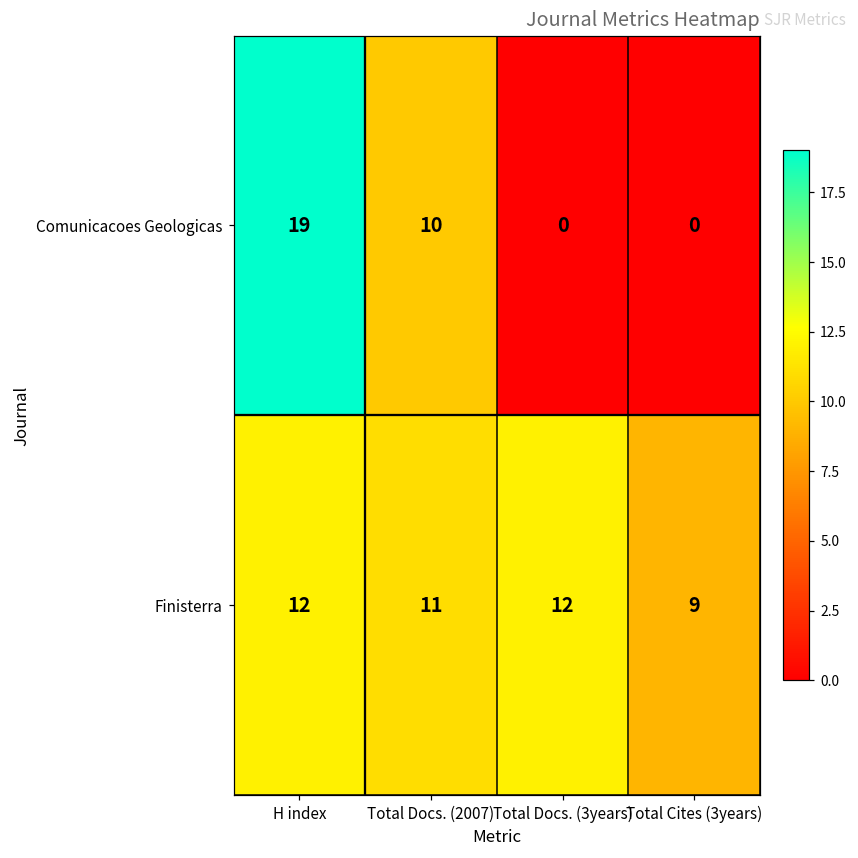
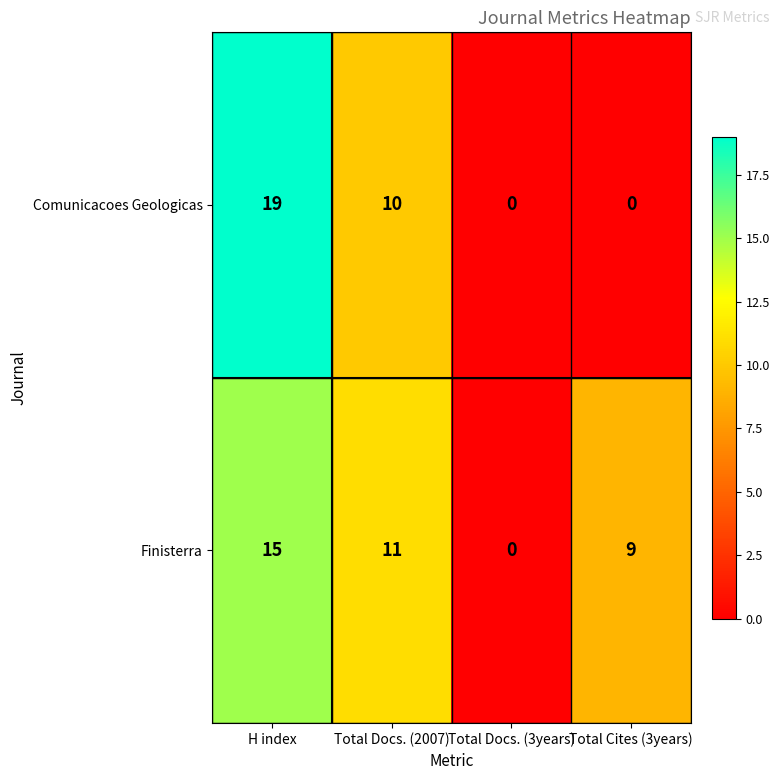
  {
    "Comunicacoes Geologicas": {
      "H index": 19,
      "Total Docs. (2007)": 10,
      "Total Docs. (3years)": 0,
      "Total Cites (3years)": 0
    },
    "Finisterra": {
-     "H index": 12,
+     "H index": 15,
      "Total Docs. (2007)": 11,
-     "Total Docs. (3years)": 12,
+     "Total Docs. (3years)": 0,
      "Total Cites (3years)": 9
    }
  }
